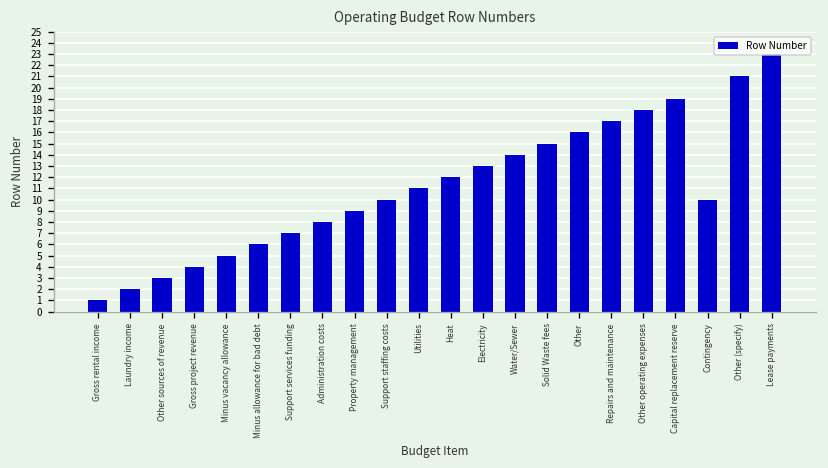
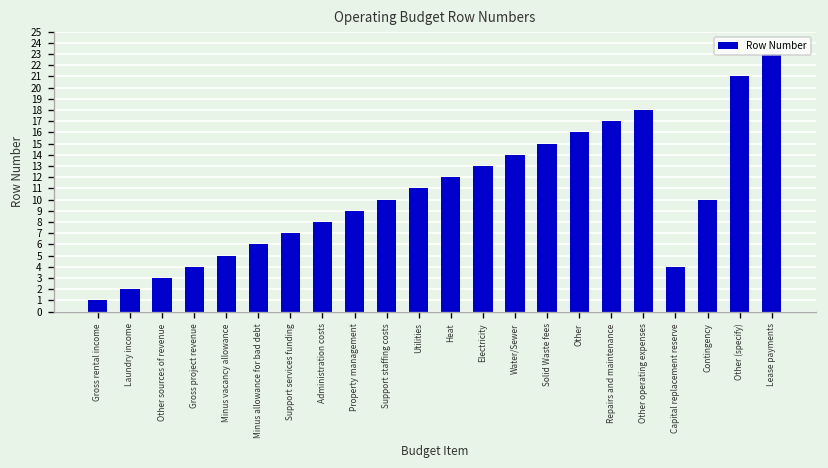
  {
    "Gross rental income": 1,
    "Laundry income": 2,
    "Other sources of revenue": 3,
    "Gross project revenue": 4,
    "Minus vacancy allowance": 5,
    "Minus allowance for bad debt": 6,
    "Support services funding": 7,
    "Administration costs": 8,
    "Property management": 9,
    "Support staffing costs": 10,
    "Utilities": 11,
    "Heat": 12,
    "Electricity": 13,
    "Water/Sewer": 14,
    "Solid Waste fees": 15,
    "Other": 16,
    "Repairs and maintenance": 17,
    "Other operating expenses": 18,
-   "Capital replacement reserve": 19,
+   "Capital replacement reserve": 4,
    "Contingency": 10,
    "Other (specify)": 21
  }
